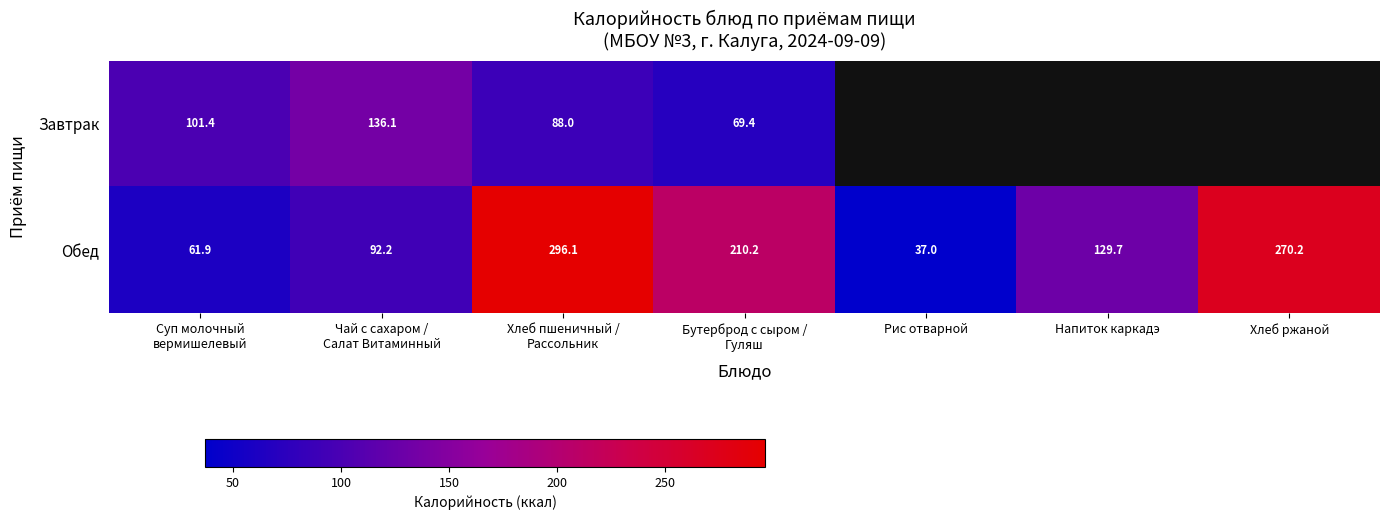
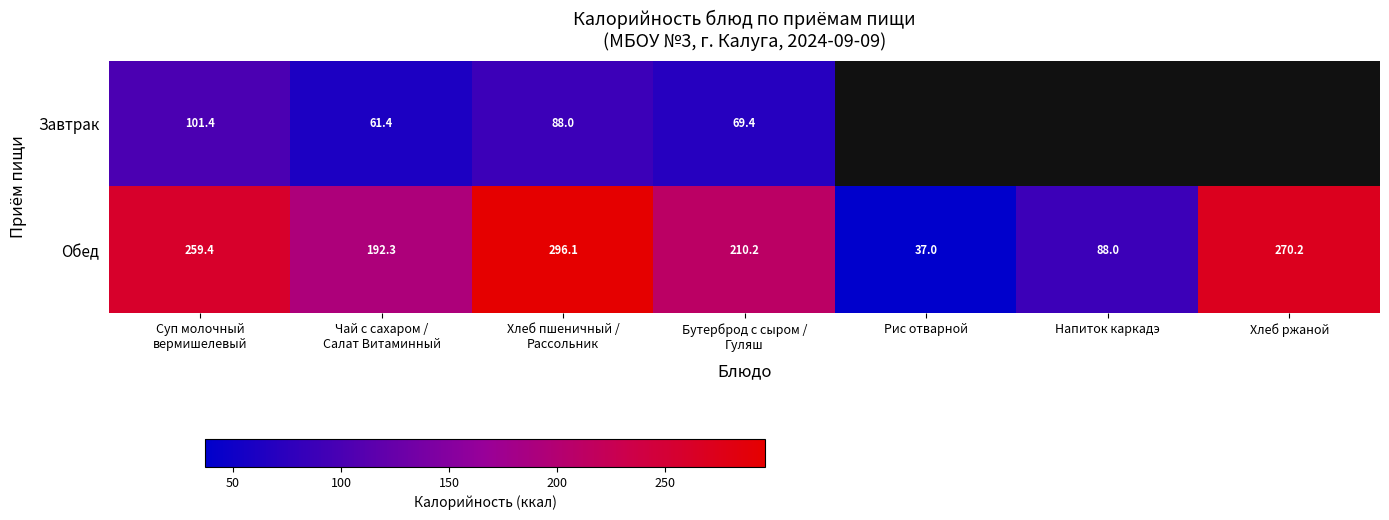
  {
    "Завтрак": {
      "Суп молочный вермишелевый": 101.4,
-     "Чай с сахаром / Салат Витаминный": 136.1,
+     "Чай с сахаром / Салат Витаминный": 61.4,
      "Хлеб пшеничный / Рассольник": 88.0,
      "Бутерброд с сыром / Гуляш": 69.4
    },
    "Обед": {
-     "Суп молочный вермишелевый": 61.9,
-     "Чай с сахаром / Салат Витаминный": 92.2,
+     "Суп молочный вермишелевый": 259.4,
+     "Чай с сахаром / Салат Витаминный": 192.3,
      "Хлеб пшеничный / Рассольник": 296.1,
      "Бутерброд с сыром / Гуляш": 210.2,
      "Рис отварной": 37.0,
-     "Напиток каркадэ": 129.7,
+     "Напиток каркадэ": 88.0,
      "Хлеб ржаной": 270.2
    }
  }
